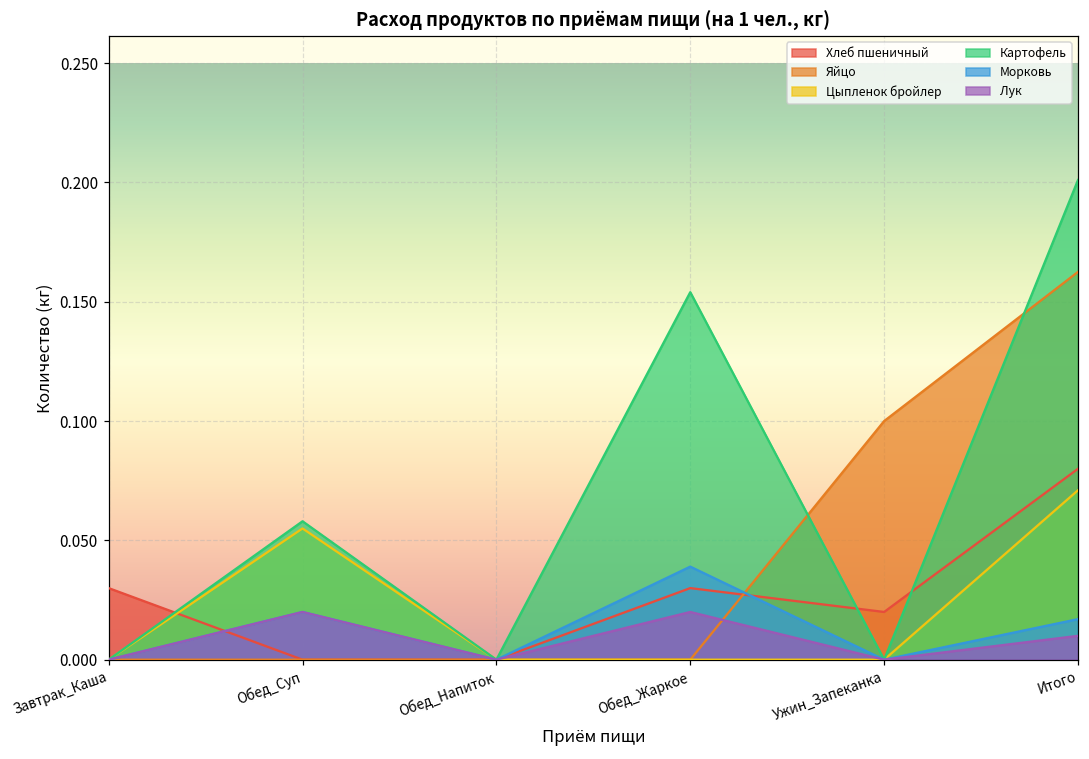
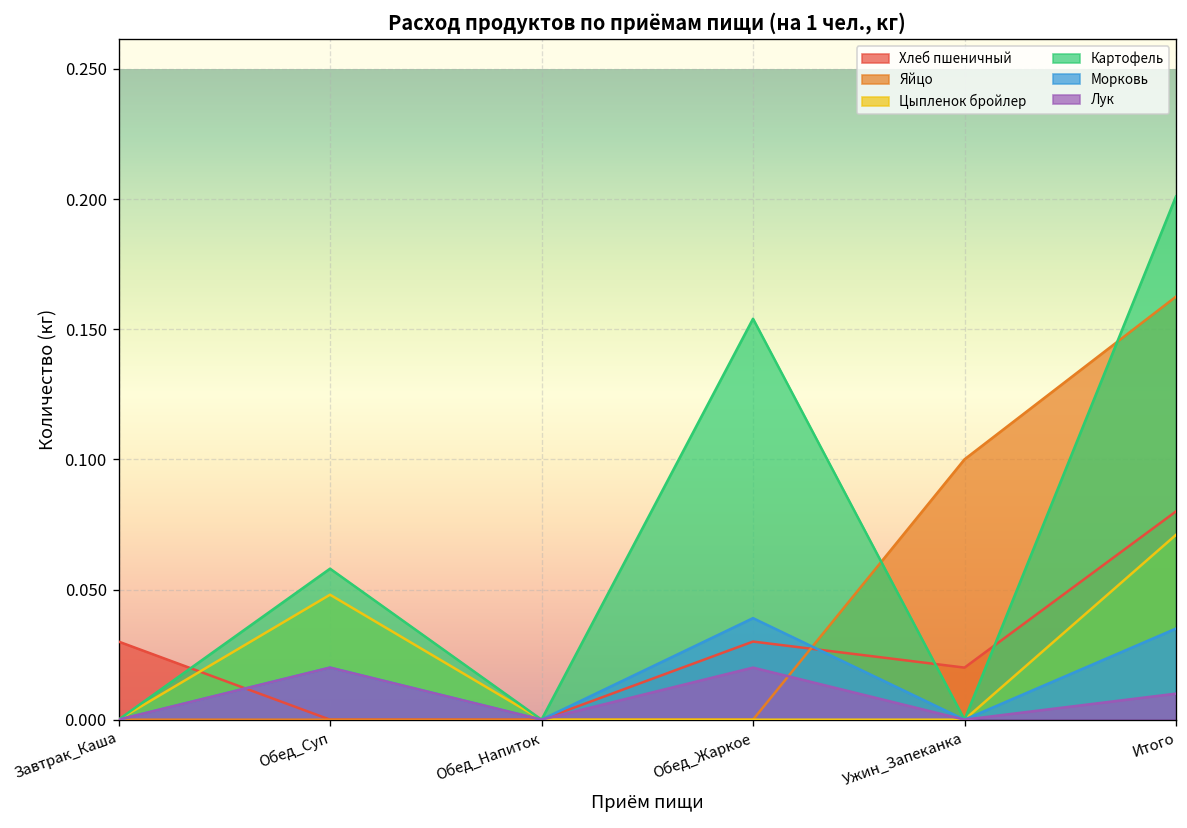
  {
    "Цыпленок бройлер": {
-     "Обед_Суп": 0.055,
+     "Обед_Суп": 0.048,
      "Итого": 0.071
    },
    "Картофель": {
      "Обед_Суп": 0.058,
      "Обед_Жаркое": 0.154,
      "Итого": 0.201
    },
    "Морковь": {
      "Обед_Жаркое": 0.039,
-     "Итого": 0.017
+     "Итого": 0.035
    },
    "Лук": {
      "Обед_Жаркое": 0.020,
      "Итого": 0.010
    }
  }
